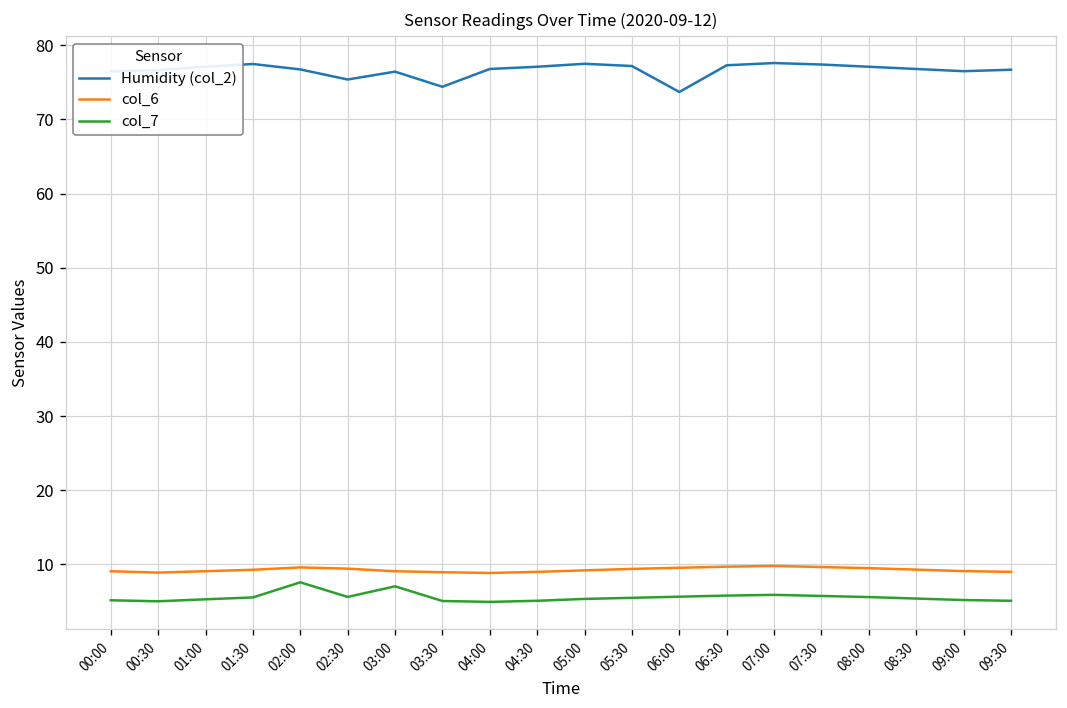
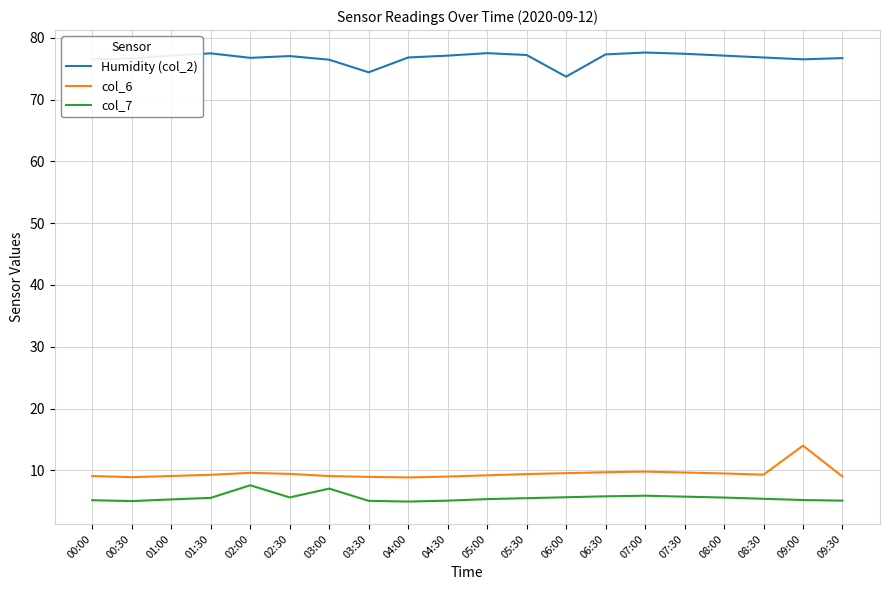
  {
    "Humidity (col_2)": {
      "01:30": 77,
      "02:00": 77,
-     "02:30": 75,
+     "02:30": 77,
      "03:00": 76,
      "03:30": 74,
      "04:00": 77,
      "04:30": 77,
      "05:00": 78,
      "05:30": 77,
      "06:00": 74,
      "06:30": 77,
      "07:00": 78,
      "07:30": 77,
      "08:00": 77,
      "08:30": 77,
      "09:00": 77,
      "09:30": 77
    },
    "col_6": {
      "00:00": 9,
      "00:30": 9,
      "01:00": 9,
      "01:30": 9,
      "02:00": 10,
      "02:30": 9,
      "03:00": 9,
      "03:30": 9,
      "04:00": 9,
      "04:30": 9,
      "05:00": 9,
      "05:30": 9,
      "06:00": 10,
      "06:30": 10,
      "07:00": 10,
      "07:30": 10,
      "08:00": 10,
      "08:30": 9,
-     "09:00": 9,
+     "09:00": 14,
      "09:30": 9
    },
    "col_7": {
      "00:00": 5,
      "00:30": 5,
      "01:00": 5,
      "01:30": 6,
      "02:00": 8,
      "02:30": 6,
      "03:00": 7,
      "03:30": 5,
      "04:00": 5,
      "04:30": 5,
      "05:00": 5,
      "05:30": 6,
      "06:00": 6,
      "06:30": 6,
      "07:00": 6,
      "07:30": 6,
      "08:00": 6,
      "08:30": 5,
      "09:00": 5,
      "09:30": 5
    }
  }
